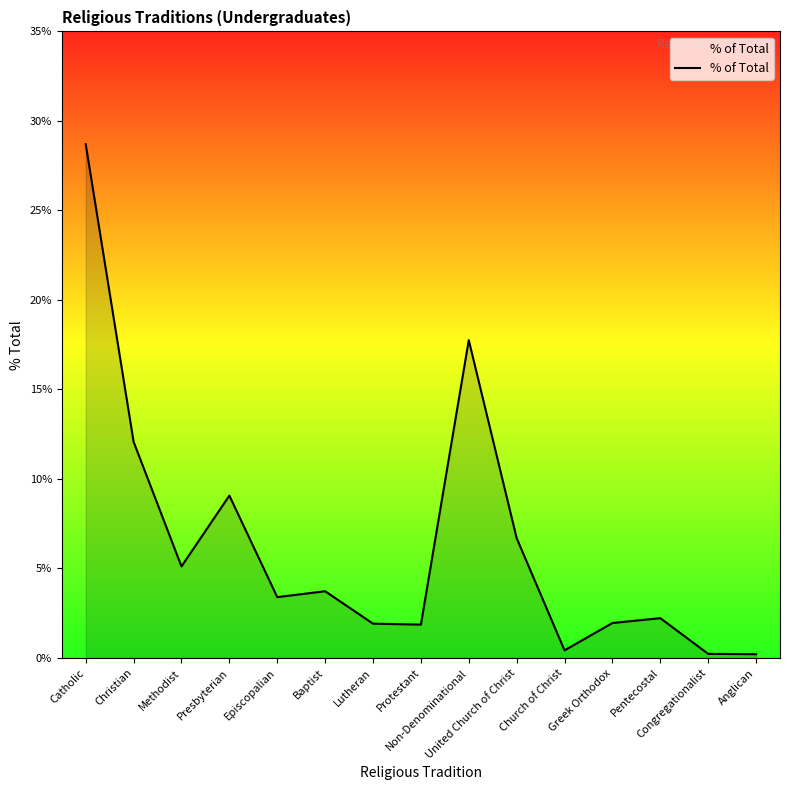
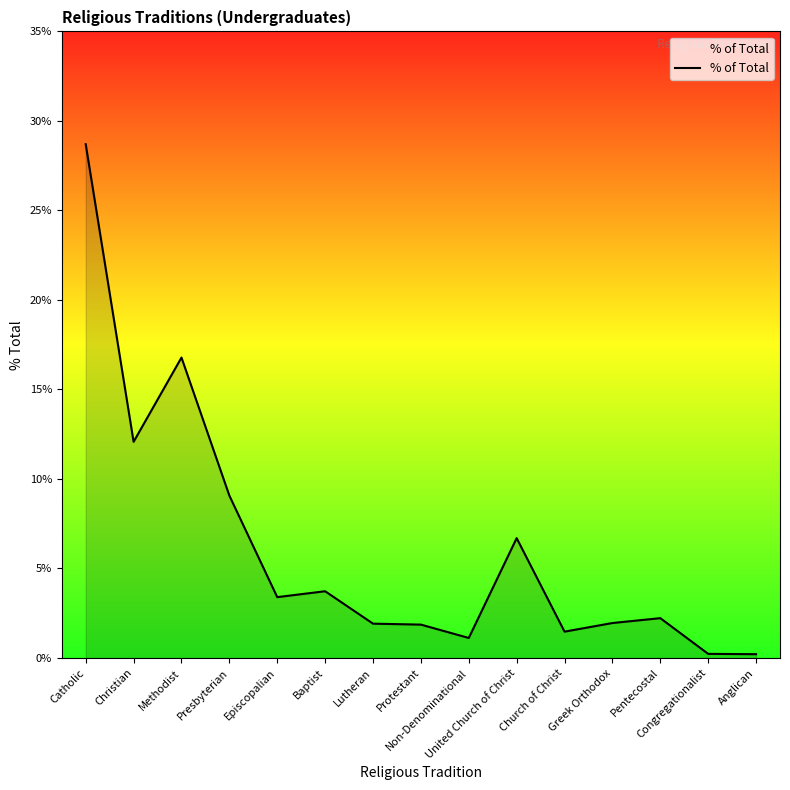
  {
    "Catholic": "28.7%",
    "Christian": "12.1%",
-   "Methodist": "5.1%",
+   "Methodist": "16.8%",
    "Presbyterian": "9.1%",
    "Episcopalian": "3.4%",
    "Baptist": "3.7%",
    "Lutheran": "1.9%",
    "Protestant": "1.9%",
-   "Non-Denominational": "17.8%",
+   "Non-Denominational": "1.1%",
    "United Church of Christ": "6.7%",
-   "Church of Christ": "0.4%",
+   "Church of Christ": "1.5%",
    "Greek Orthodox": "2.0%",
    "Pentecostal": "2.2%",
    "Congregationalist": "0.2%",
    "Anglican": "0.2%"
  }
